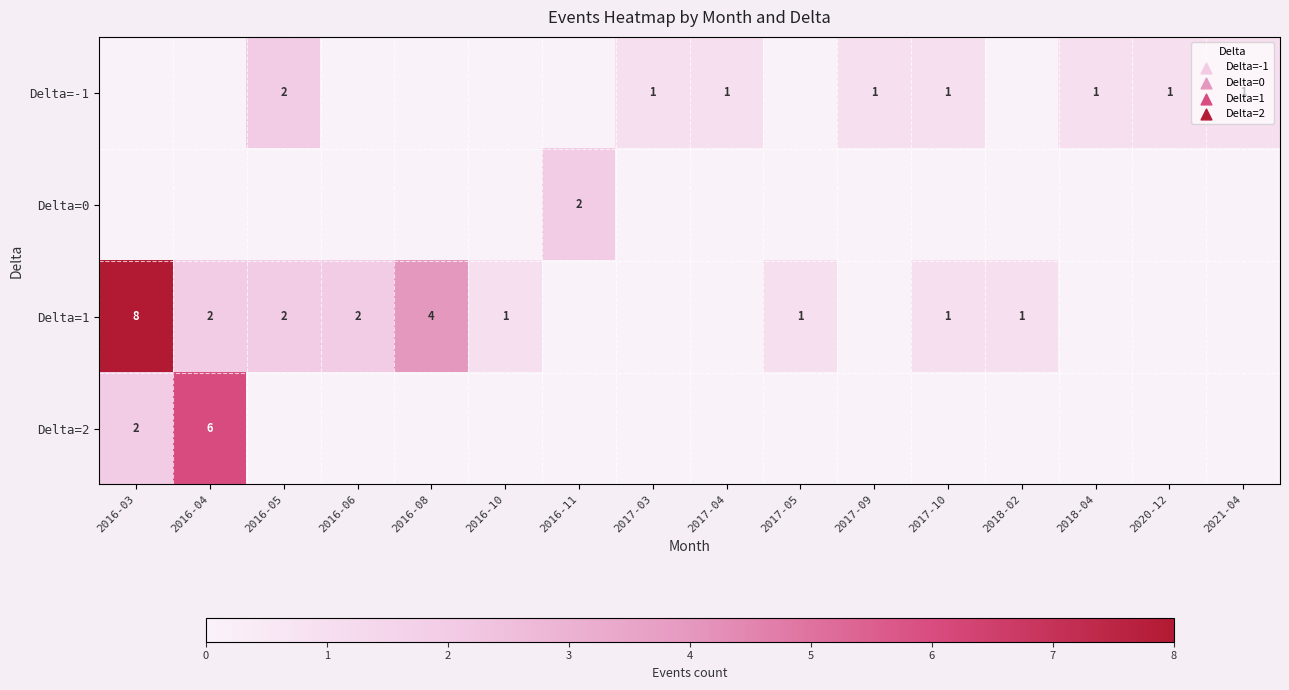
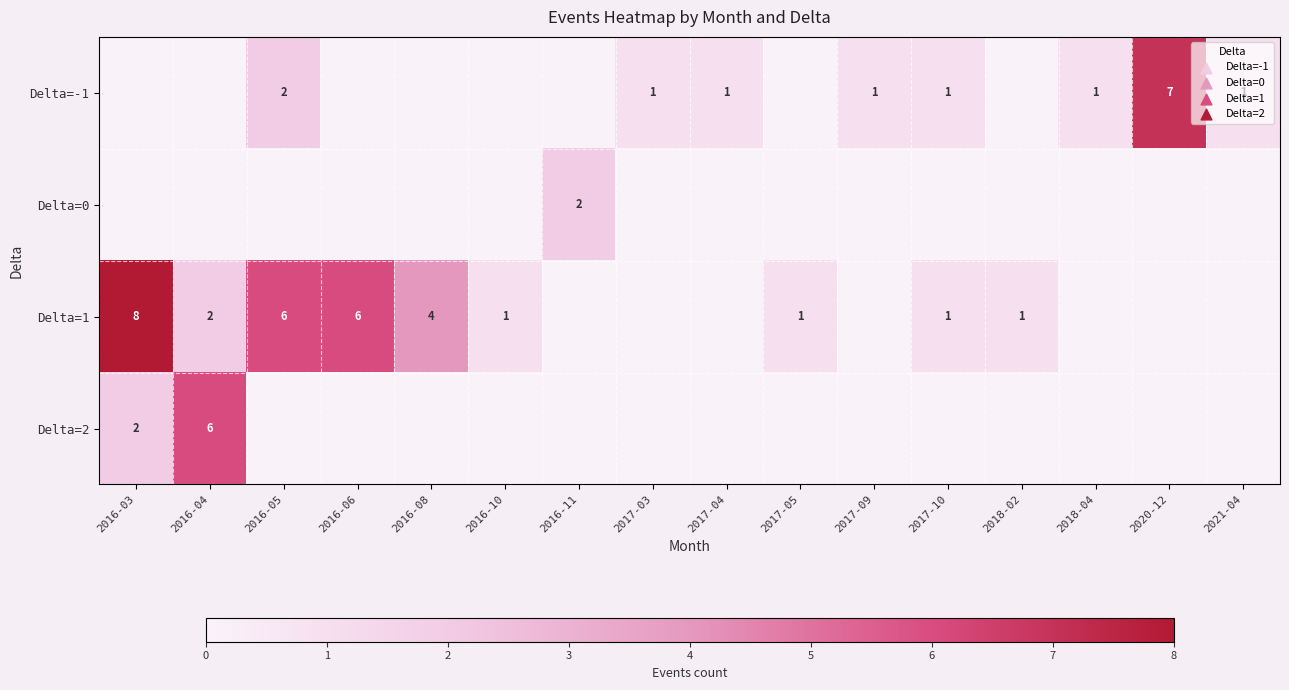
  {
    "Delta=-1": {
      "2016-05": 2,
      "2017-03": 1,
      "2017-04": 1,
      "2017-09": 1,
      "2017-10": 1,
      "2018-04": 1,
-     "2020-12": 1
+     "2020-12": 7
    },
    "Delta=0": {
      "2016-11": 2
    },
    "Delta=1": {
      "2016-03": 8,
      "2016-04": 2,
-     "2016-05": 2,
-     "2016-06": 2,
+     "2016-05": 6,
+     "2016-06": 6,
      "2016-08": 4,
      "2016-10": 1,
      "2017-05": 1,
      "2017-10": 1,
      "2018-02": 1
    },
    "Delta=2": {
      "2016-03": 2,
      "2016-04": 6
    }
  }
